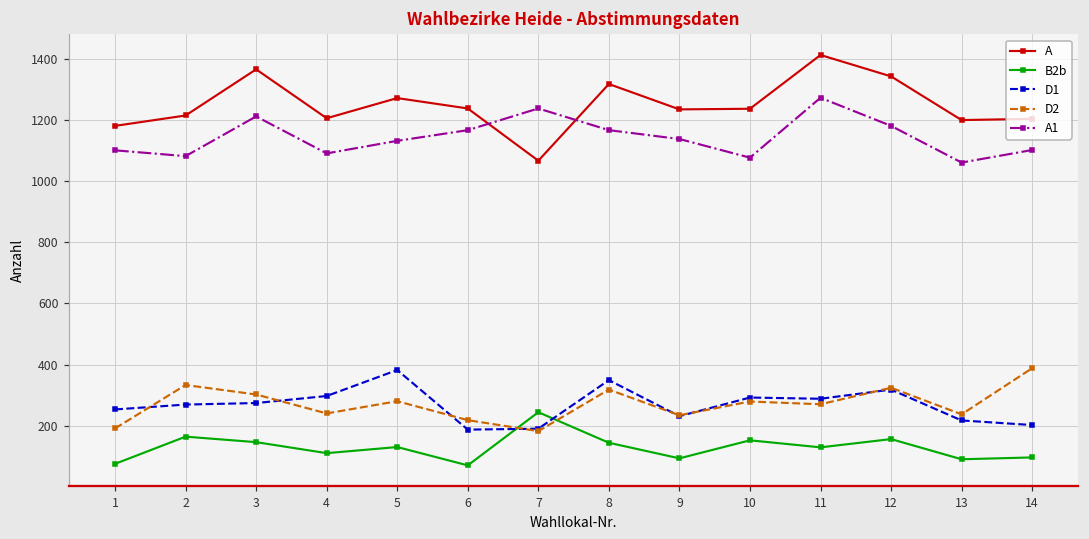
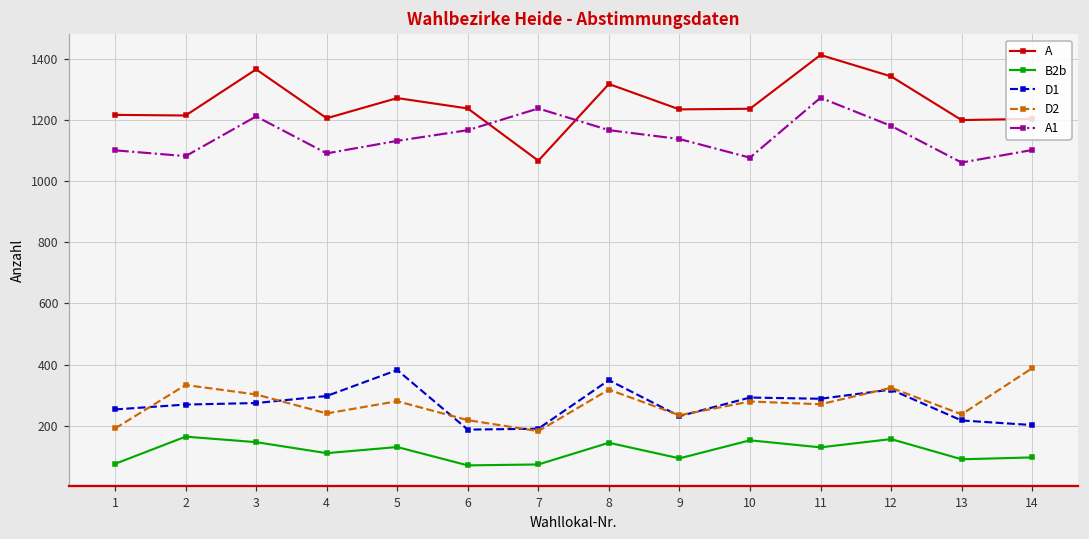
  {
    "A": {
-     "1": 1180,
+     "1": 1220,
      "2": 1220,
      "3": 1370,
      "4": 1210,
      "5": 1270,
      "6": 1240,
      "7": 1070,
      "8": 1320,
      "9": 1240,
      "10": 1240,
      "11": 1410,
      "12": 1340,
      "13": 1200
    },
    "B2b": {
      "1": 80,
      "2": 160,
      "3": 150,
      "4": 110,
      "5": 130,
      "6": 70,
-     "7": 240,
+     "7": 70,
      "8": 140,
      "9": 90,
      "10": 150,
      "11": 130,
      "12": 160,
      "13": 90,
      "14": 100
    },
    "D1": {
      "1": 250,
      "2": 270,
      "3": 270,
      "4": 300,
      "5": 380,
      "6": 190,
      "8": 350,
      "10": 290,
      "11": 290,
      "13": 220,
      "14": 200
    },
    "D2": {
      "1": 190,
      "2": 330,
      "3": 300,
      "4": 240,
      "5": 280,
      "6": 220,
      "8": 320,
      "10": 280,
      "11": 270,
      "13": 240,
      "14": 390
    },
    "A1": {
      "1": 1100,
      "2": 1080,
      "3": 1210,
      "4": 1090,
      "5": 1130,
      "6": 1170,
      "7": 1240,
      "8": 1170,
      "9": 1140,
      "10": 1080,
      "11": 1270,
      "12": 1180,
      "13": 1060,
      "14": 1100
    }
  }
